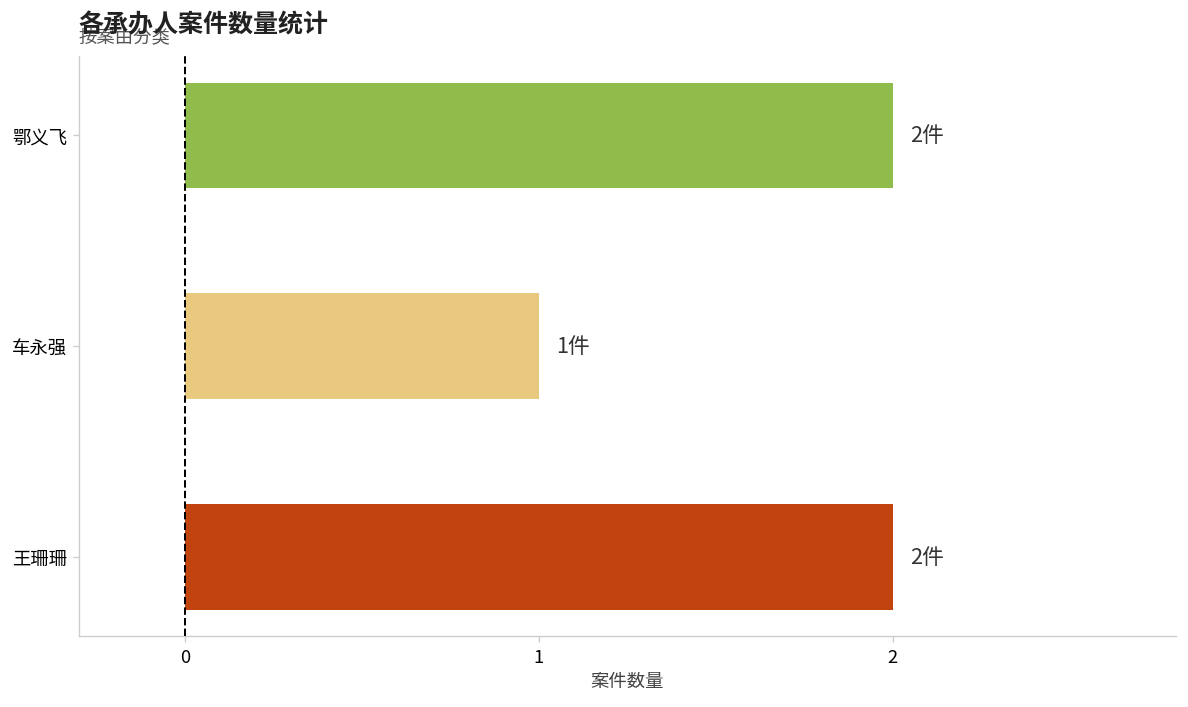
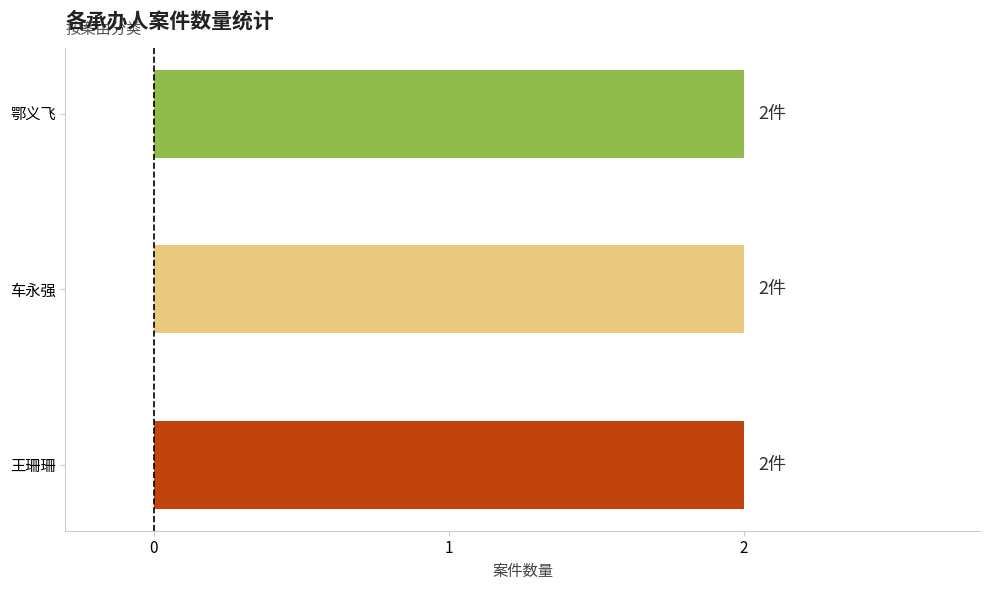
  {
    "鄂义飞": "2件",
-   "车永强": "1件",
+   "车永强": "2件",
    "王珊珊": "2件"
  }
